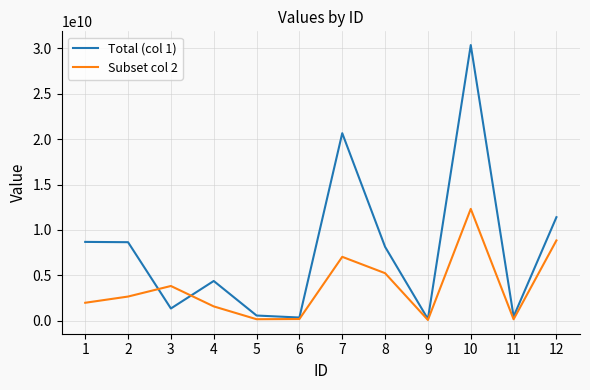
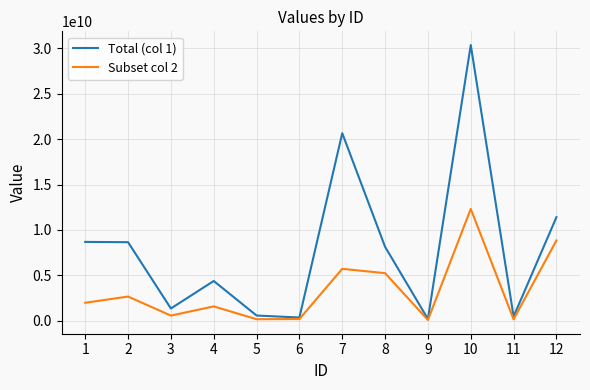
  {
    "Total (col 1)": {
      "1": 9000000000,
      "2": 9000000000,
      "3": 1000000000,
      "4": 4000000000,
      "5": 1000000000,
      "7": 21000000000,
      "8": 8000000000,
      "10": 30000000000,
      "11": 0,
      "12": 11000000000
    },
    "Subset col 2": {
      "1": 2000000000,
      "2": 3000000000,
-     "3": 4000000000,
+     "3": 1000000000,
      "4": 2000000000,
      "5": 0,
-     "7": 7000000000,
+     "7": 6000000000,
      "8": 5000000000,
      "10": 12000000000,
      "11": 0,
      "12": 9000000000
    }
  }
